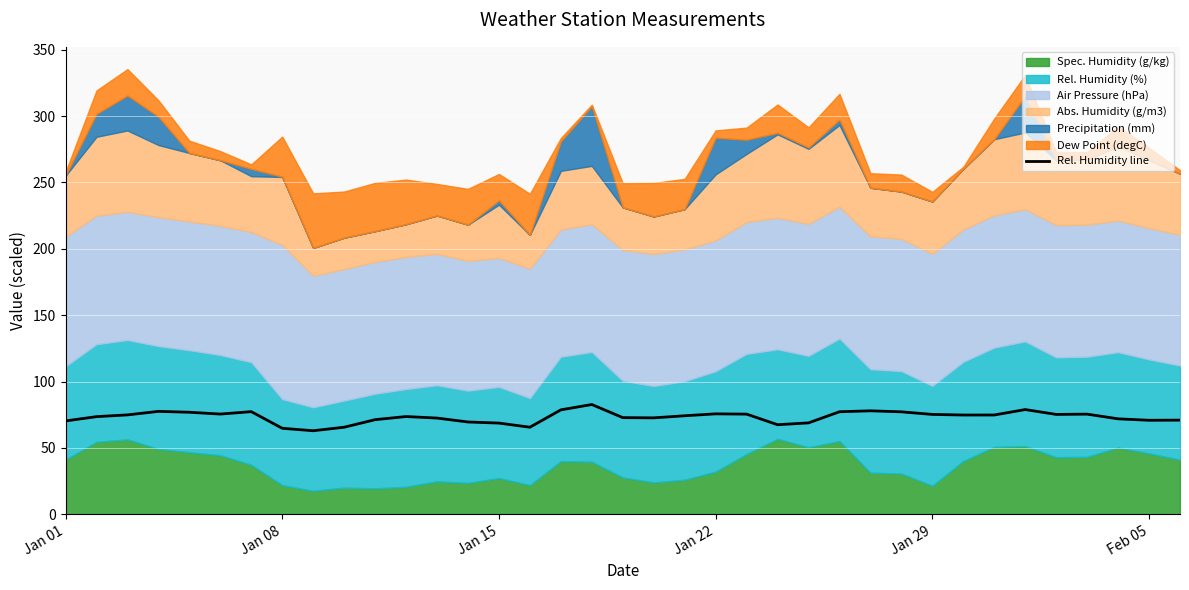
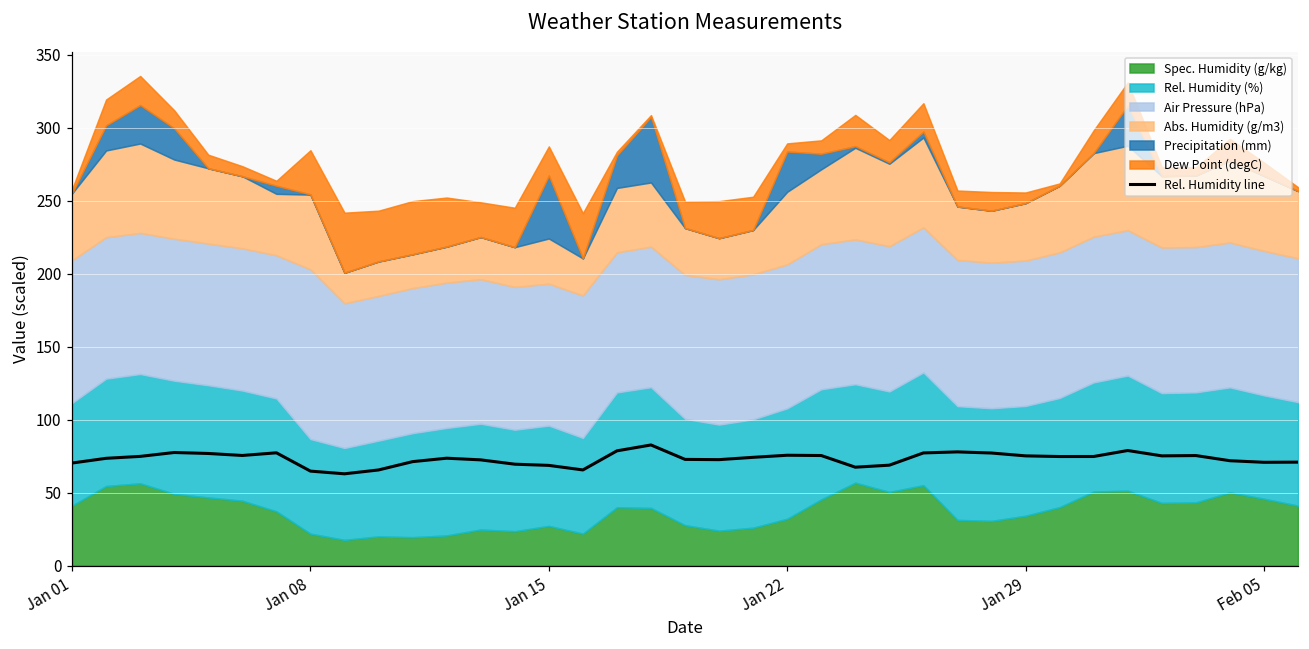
  {
    "Rel. Humidity line": {
      "Jan 01": 70,
      "Jan 08": 65,
      "Jan 15": 69,
      "Jan 22": 76,
      "Jan 29": 75,
      "Feb 05": 71
    },
    "Spec. Humidity (g/kg)": {
      "Jan 01": 41,
      "Jan 08": 22,
      "Jan 15": 27,
      "Jan 22": 32,
-     "Jan 29": 22,
+     "Jan 29": 34,
      "Feb 05": 46
    },
    "Rel. Humidity (%)": {
      "Jan 01": 70,
      "Jan 08": 65,
      "Jan 15": 69,
      "Jan 22": 76,
      "Jan 29": 75,
      "Feb 05": 71
    },
    "Air Pressure (hPa)": {
      "Jan 01": 98,
      "Jan 08": 116,
      "Jan 15": 97,
      "Jan 22": 99,
      "Jan 29": 100,
      "Feb 05": 99
    },
    "Abs. Humidity (g/m3)": {
-     "Jan 15": 40,
+     "Jan 15": 31,
      "Jan 22": 50
    },
    "Precipitation (mm)": {
-     "Jan 15": 3,
+     "Jan 15": 43,
      "Jan 22": 28
    },
    "Dew Point (degC)": {
      "Jan 01": 3,
      "Jan 08": 30,
      "Jan 15": 20,
      "Jan 22": 6,
      "Jan 29": 7
    }
  }
